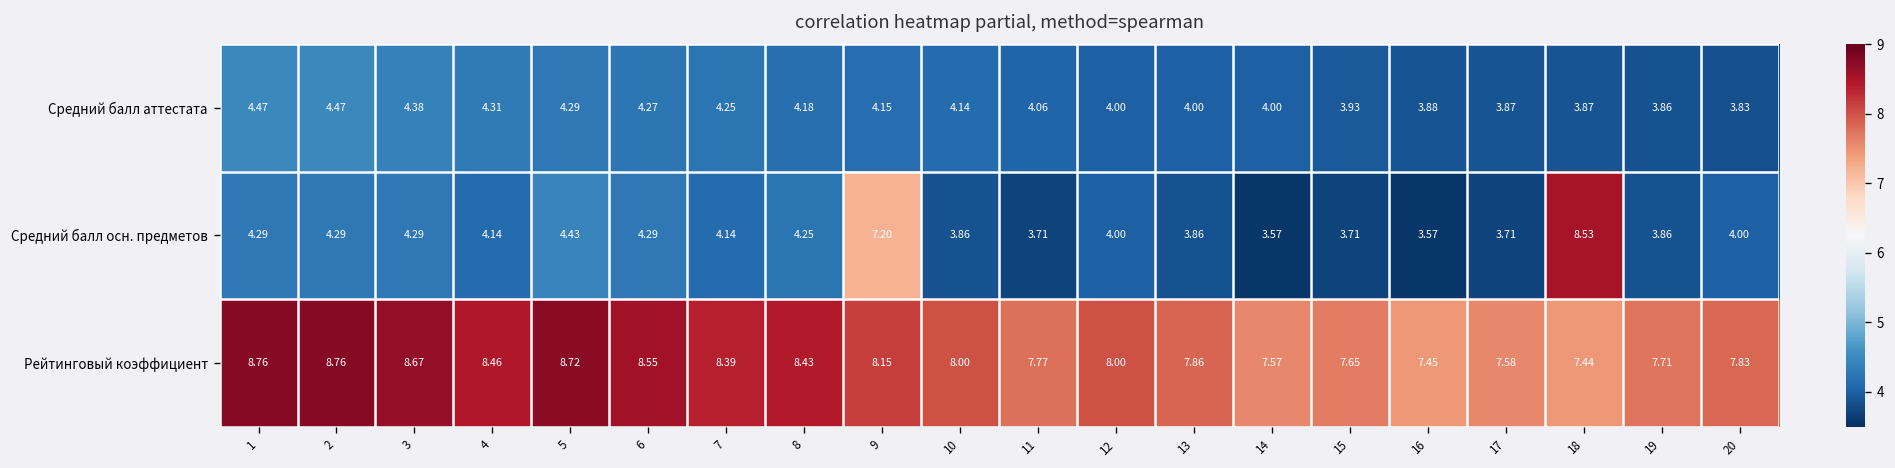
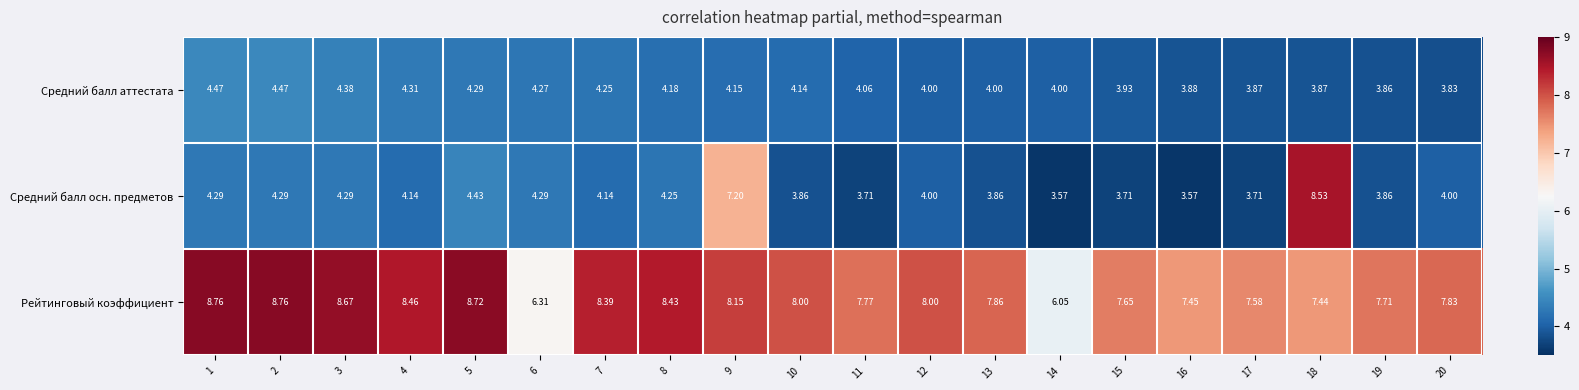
  {
    "Средний балл аттестата": {
      "1": 4.47,
      "2": 4.47,
      "3": 4.38,
      "4": 4.31,
      "5": 4.29,
      "6": 4.27,
      "7": 4.25,
      "8": 4.18,
      "9": 4.15,
      "10": 4.14,
      "11": 4.06,
      "12": 4.00,
      "13": 4.00,
      "14": 4.00,
      "15": 3.93,
      "16": 3.88,
      "17": 3.87,
      "18": 3.87,
      "19": 3.86,
      "20": 3.83
    },
    "Средний балл осн. предметов": {
      "1": 4.29,
      "2": 4.29,
      "3": 4.29,
      "4": 4.14,
      "5": 4.43,
      "6": 4.29,
      "7": 4.14,
      "8": 4.25,
      "9": 7.20,
      "10": 3.86,
      "11": 3.71,
      "12": 4.00,
      "13": 3.86,
      "14": 3.57,
      "15": 3.71,
      "16": 3.57,
      "17": 3.71,
      "18": 8.53,
      "19": 3.86,
      "20": 4.00
    },
    "Рейтинговый коэффициент": {
      "1": 8.76,
      "2": 8.76,
      "3": 8.67,
      "4": 8.46,
      "5": 8.72,
-     "6": 8.55,
+     "6": 6.31,
      "7": 8.39,
      "8": 8.43,
      "9": 8.15,
      "10": 8.00,
      "11": 7.77,
      "12": 8.00,
      "13": 7.86,
-     "14": 7.57,
+     "14": 6.05,
      "15": 7.65,
      "16": 7.45,
      "17": 7.58,
      "18": 7.44,
      "19": 7.71,
      "20": 7.83
    }
  }
